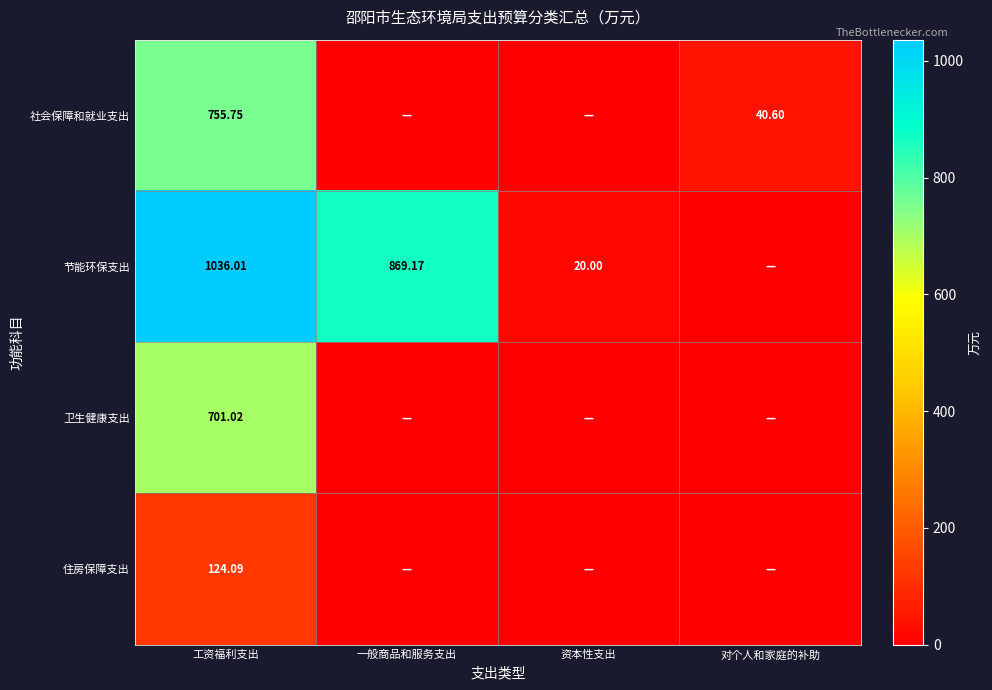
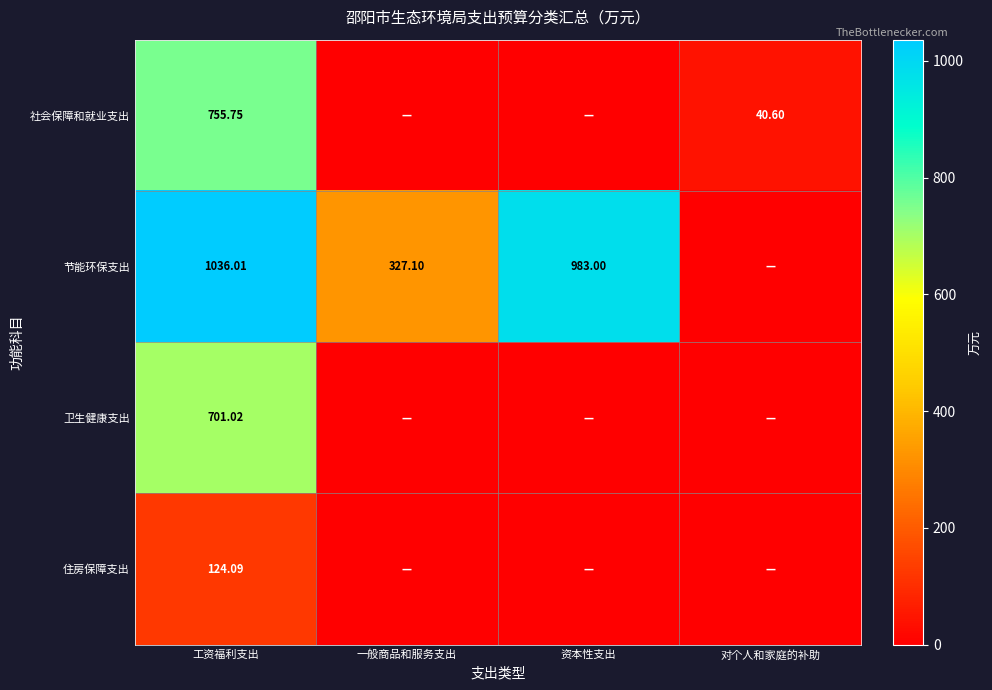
  {
    "社会保障和就业支出": {
      "工资福利支出": 755.75,
      "对个人和家庭的补助": 40.60
    },
    "节能环保支出": {
      "工资福利支出": 1036.01,
-     "一般商品和服务支出": 869.17,
-     "资本性支出": 20.00
+     "一般商品和服务支出": 327.10,
+     "资本性支出": 983.00
    },
    "卫生健康支出": {
      "工资福利支出": 701.02
    },
    "住房保障支出": {
      "工资福利支出": 124.09
    }
  }
